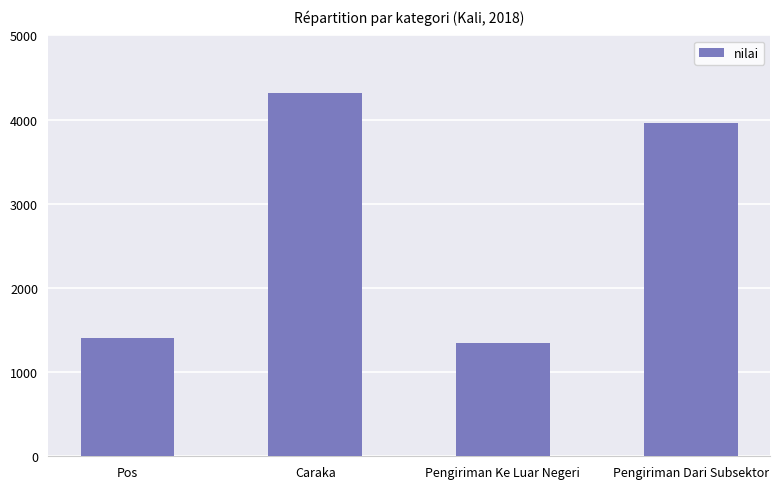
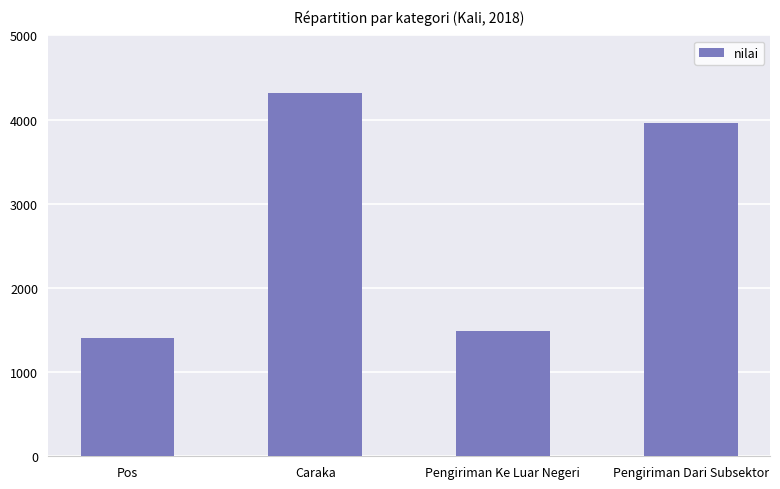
  {
    "Pos": 1400,
    "Caraka": 4300,
-   "Pengiriman Ke Luar Negeri": 1300,
+   "Pengiriman Ke Luar Negeri": 1500,
    "Pengiriman Dari Subsektor": 4000
  }
